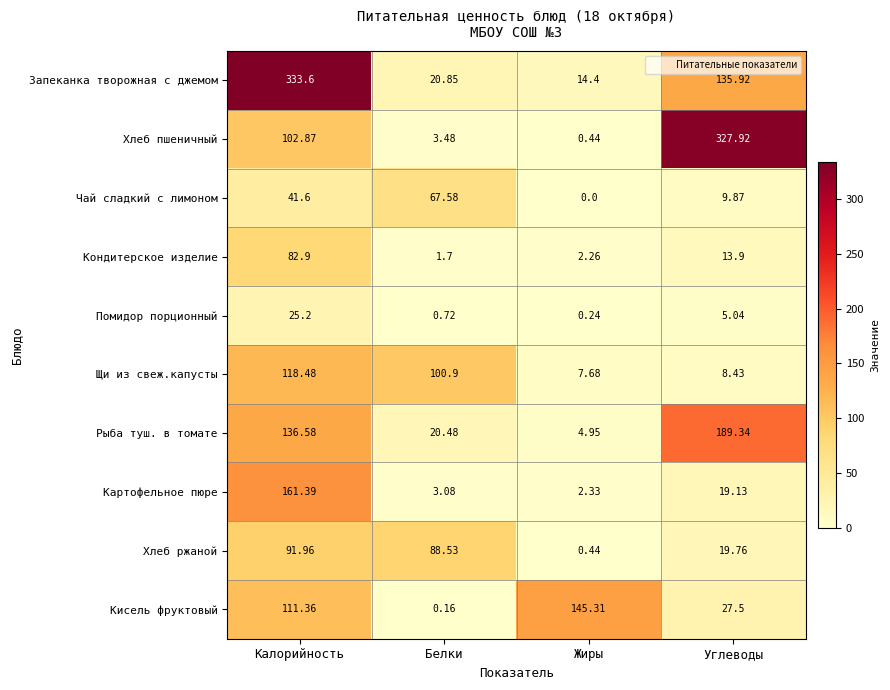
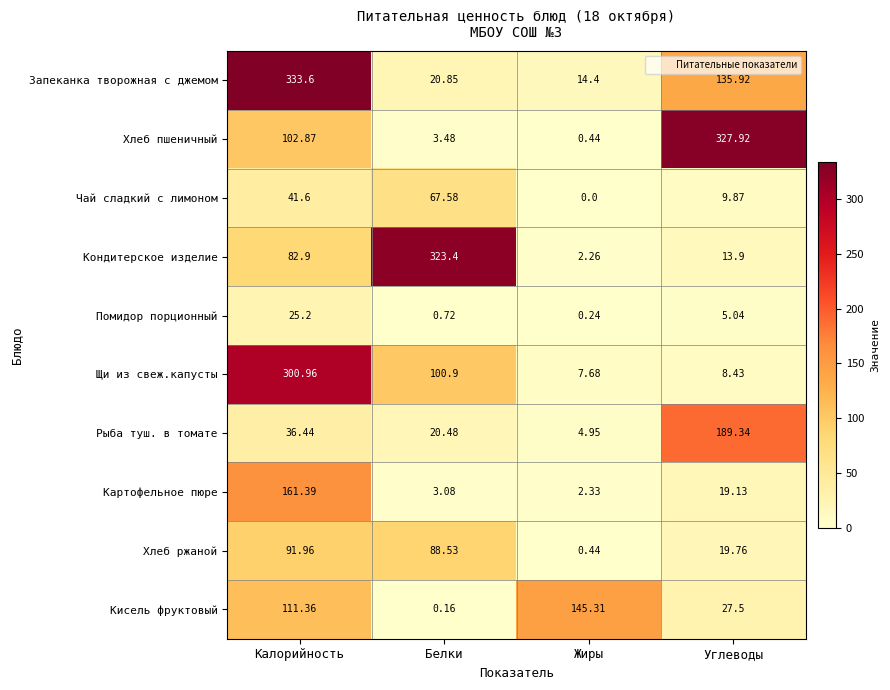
  {
    "Запеканка творожная с джемом": {
      "Калорийность": 333.6,
      "Белки": 20.85,
      "Жиры": 14.4,
      "Углеводы": 135.92
    },
    "Хлеб пшеничный": {
      "Калорийность": 102.87,
      "Белки": 3.48,
      "Жиры": 0.44,
      "Углеводы": 327.92
    },
    "Чай сладкий с лимоном": {
      "Калорийность": 41.6,
      "Белки": 67.58,
      "Жиры": 0.0,
      "Углеводы": 9.87
    },
    "Кондитерское изделие": {
      "Калорийность": 82.9,
-     "Белки": 1.7,
+     "Белки": 323.4,
      "Жиры": 2.26,
      "Углеводы": 13.9
    },
    "Помидор порционный": {
      "Калорийность": 25.2,
      "Белки": 0.72,
      "Жиры": 0.24,
      "Углеводы": 5.04
    },
    "Щи из свеж.капусты": {
-     "Калорийность": 118.48,
+     "Калорийность": 300.96,
      "Белки": 100.9,
      "Жиры": 7.68,
      "Углеводы": 8.43
    },
    "Рыба туш. в томате": {
-     "Калорийность": 136.58,
+     "Калорийность": 36.44,
      "Белки": 20.48,
      "Жиры": 4.95,
      "Углеводы": 189.34
    },
    "Картофельное пюре": {
      "Калорийность": 161.39,
      "Белки": 3.08,
      "Жиры": 2.33,
      "Углеводы": 19.13
    },
    "Хлеб ржаной": {
      "Калорийность": 91.96,
      "Белки": 88.53,
      "Жиры": 0.44,
      "Углеводы": 19.76
    },
    "Кисель фруктовый": {
      "Калорийность": 111.36,
      "Белки": 0.16,
      "Жиры": 145.31,
      "Углеводы": 27.5
    }
  }
